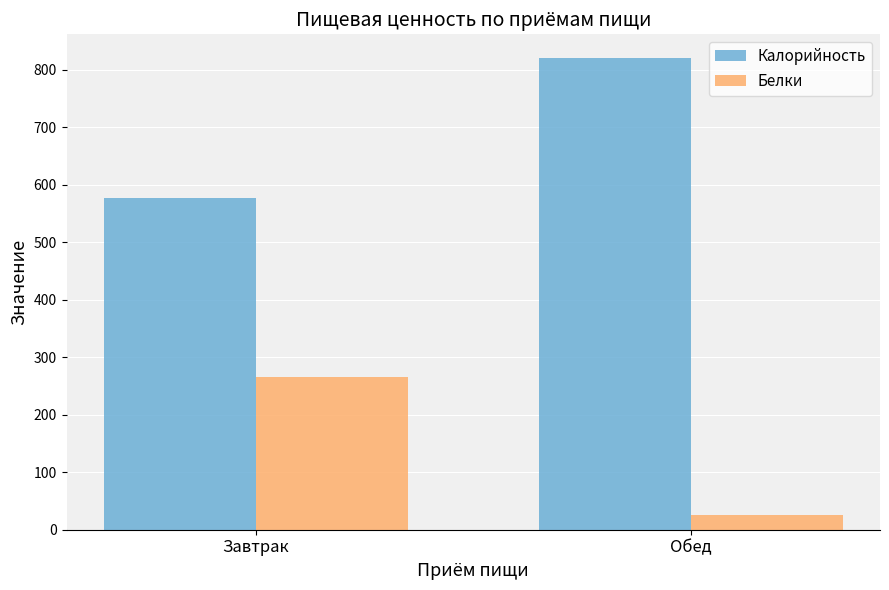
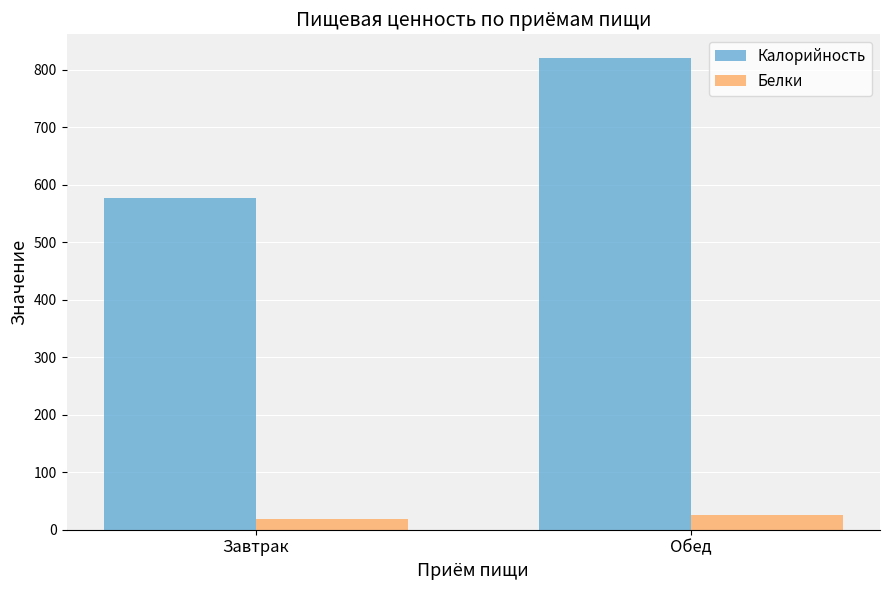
  {
    "Калорийность": {
      "Завтрак": 580,
      "Обед": 820
    },
    "Белки": {
-     "Завтрак": 270,
+     "Завтрак": 20,
      "Обед": 30
    }
  }
